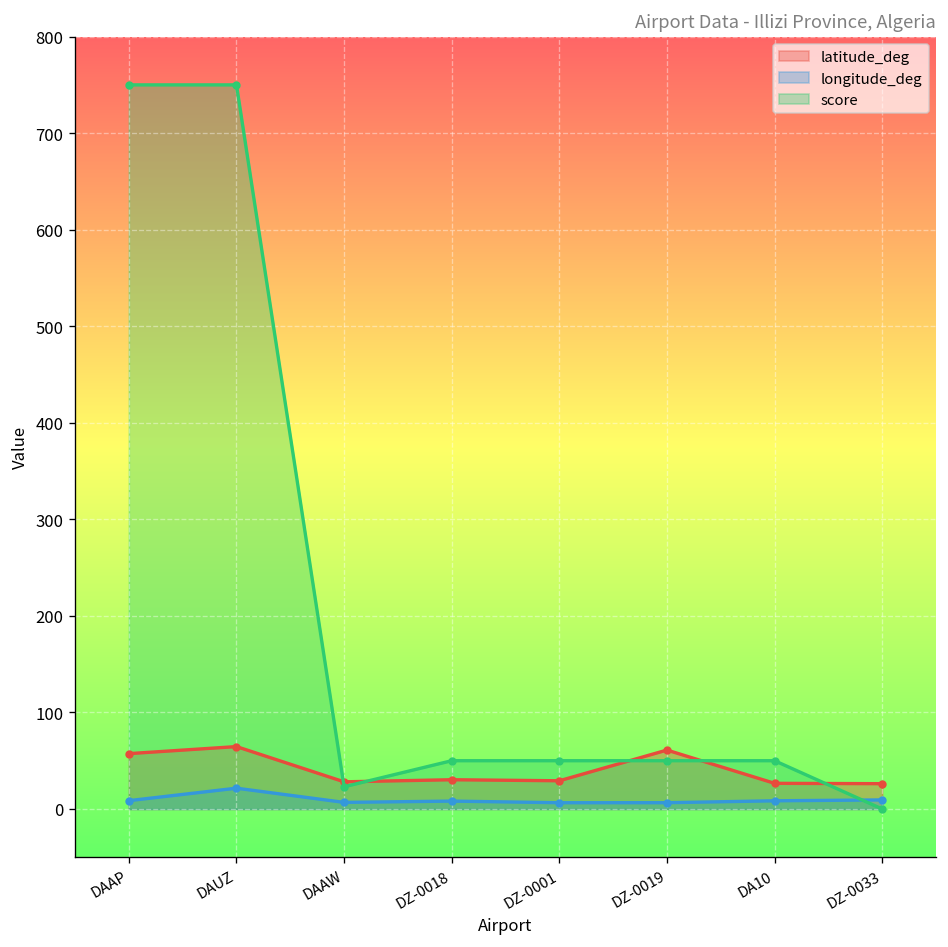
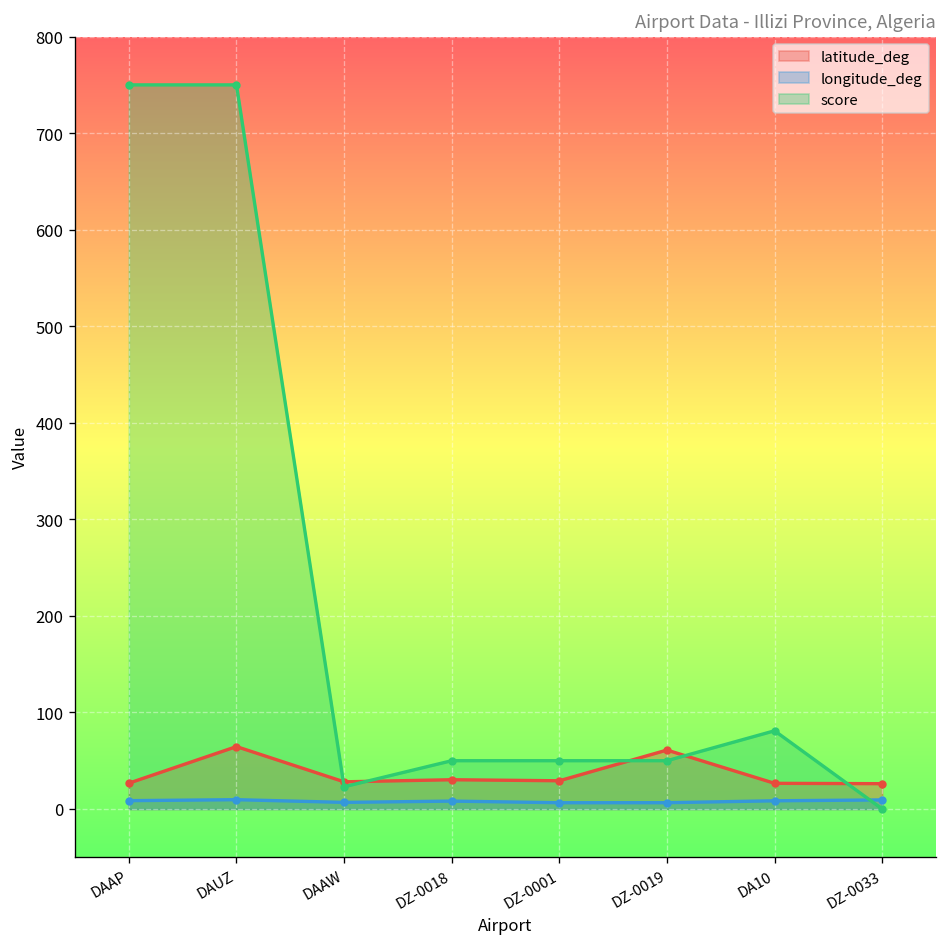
  {
    "latitude_deg": {
-     "DAAP": 60,
+     "DAAP": 30,
      "DAUZ": 60,
      "DAAW": 30,
      "DZ-0018": 30,
      "DZ-0001": 30,
      "DZ-0019": 60,
      "DA10": 30,
      "DZ-0033": 30
    },
    "longitude_deg": {
      "DAAP": 10,
-     "DAUZ": 20,
+     "DAUZ": 10,
      "DAAW": 10,
      "DZ-0018": 10,
      "DZ-0001": 10,
      "DZ-0019": 10,
      "DA10": 10,
      "DZ-0033": 10
    },
    "score": {
      "DAAP": 750,
      "DAUZ": 750,
      "DAAW": 20,
      "DZ-0018": 50,
      "DZ-0001": 50,
      "DZ-0019": 50,
-     "DA10": 50,
+     "DA10": 80,
      "DZ-0033": 0
    }
  }
